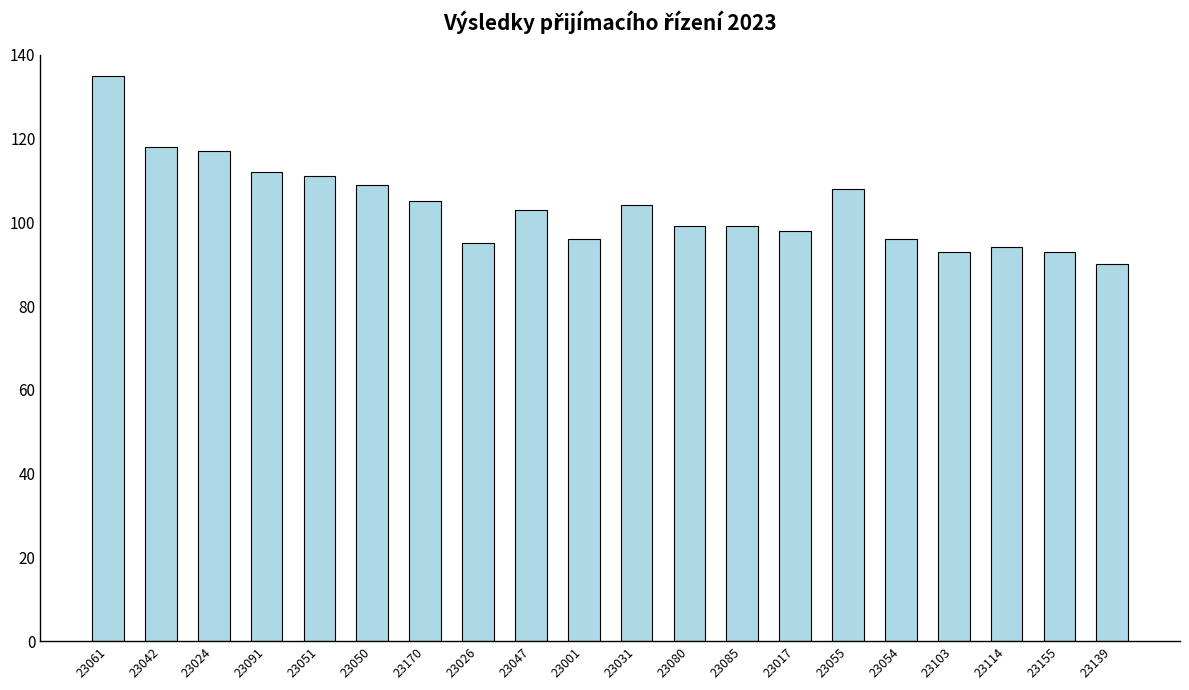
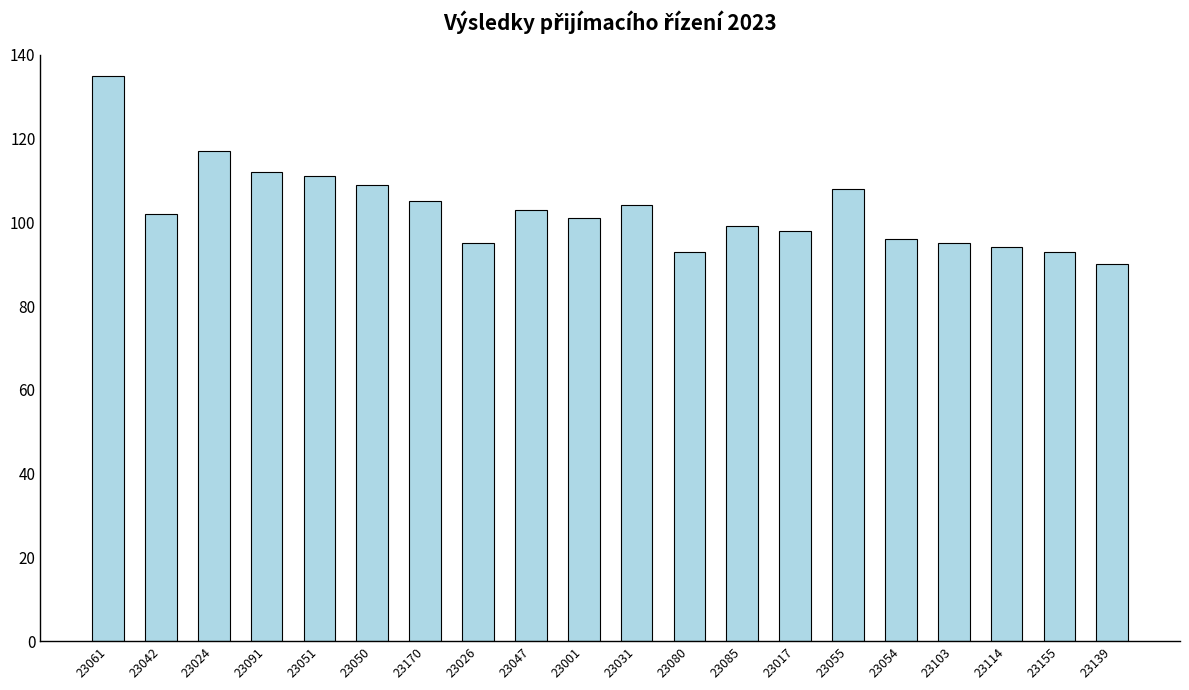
  {
    "23061": 135,
-   "23042": 118,
+   "23042": 102,
    "23024": 117,
    "23091": 112,
    "23051": 111,
    "23050": 109,
    "23170": 105,
    "23026": 95,
    "23047": 103,
-   "23001": 96,
+   "23001": 101,
    "23031": 104,
-   "23080": 99,
+   "23080": 93,
    "23085": 99,
    "23017": 98,
    "23055": 108,
    "23054": 96,
-   "23103": 93,
+   "23103": 95,
    "23114": 94,
    "23155": 93,
    "23139": 90
  }
